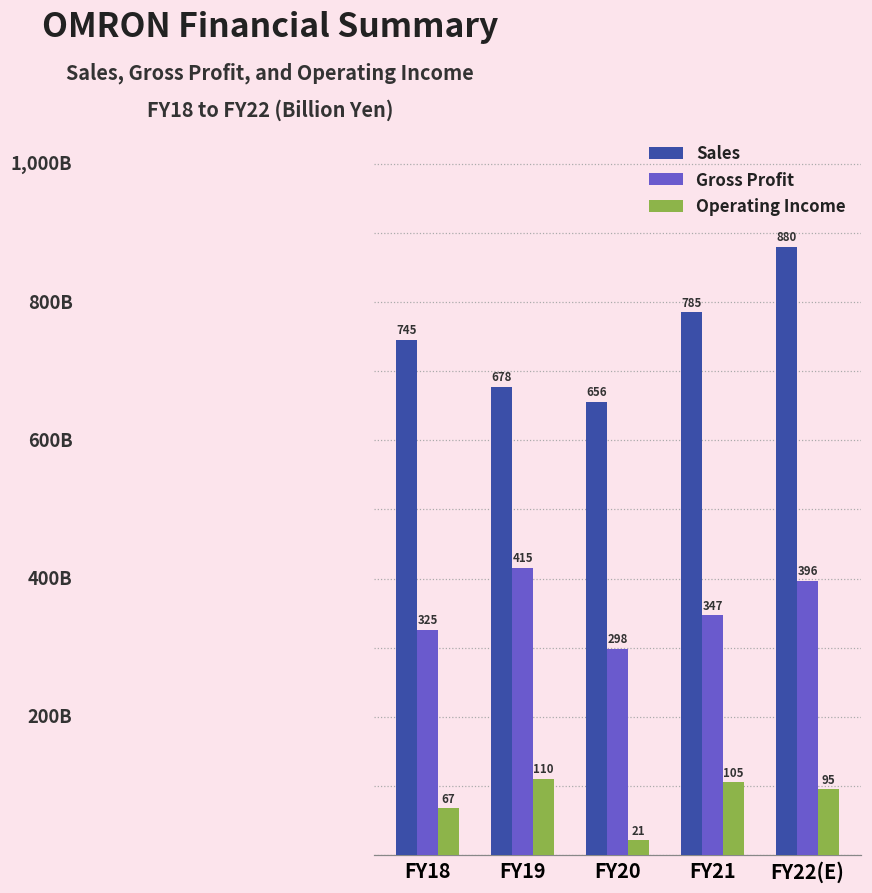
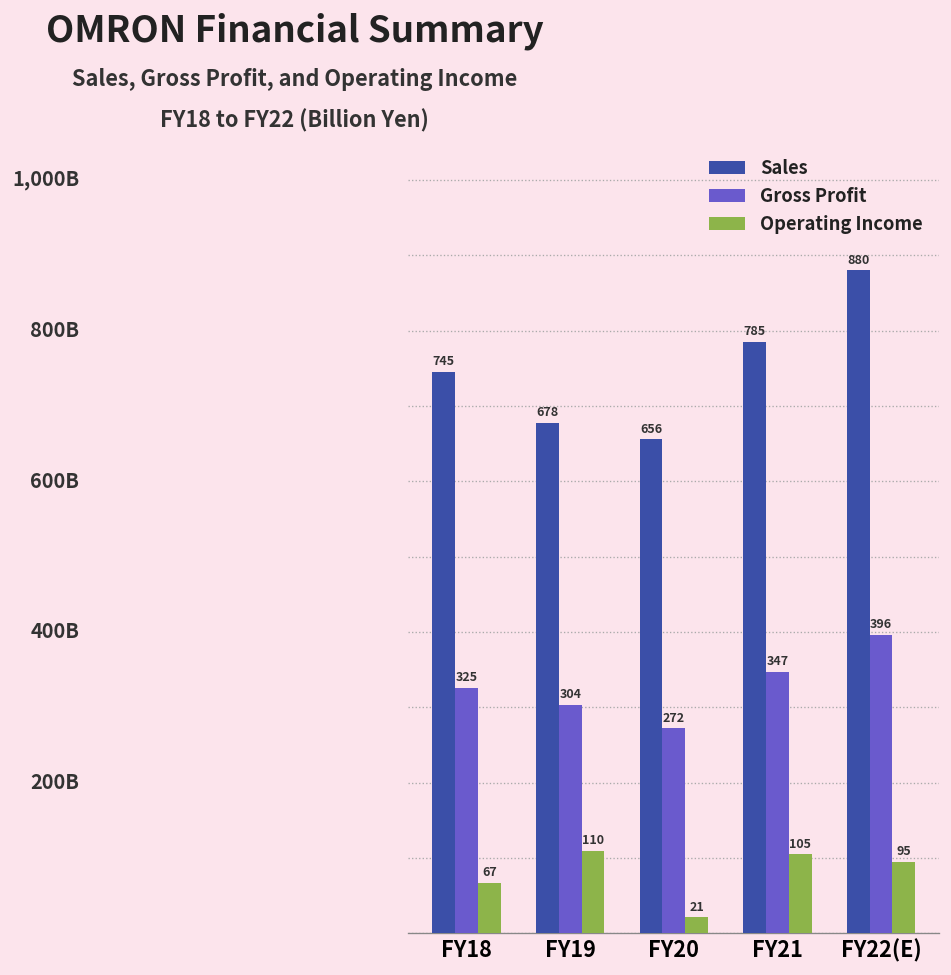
  {
    "Sales": {
      "FY18": 745,
      "FY19": 678,
      "FY20": 656,
      "FY21": 785,
      "FY22(E)": 880
    },
    "Gross Profit": {
      "FY18": 325,
-     "FY19": 415,
-     "FY20": 298,
+     "FY19": 304,
+     "FY20": 272,
      "FY21": 347,
      "FY22(E)": 396
    },
    "Operating Income": {
      "FY18": 67,
      "FY19": 110,
      "FY20": 21,
      "FY21": 105,
      "FY22(E)": 95
    }
  }
